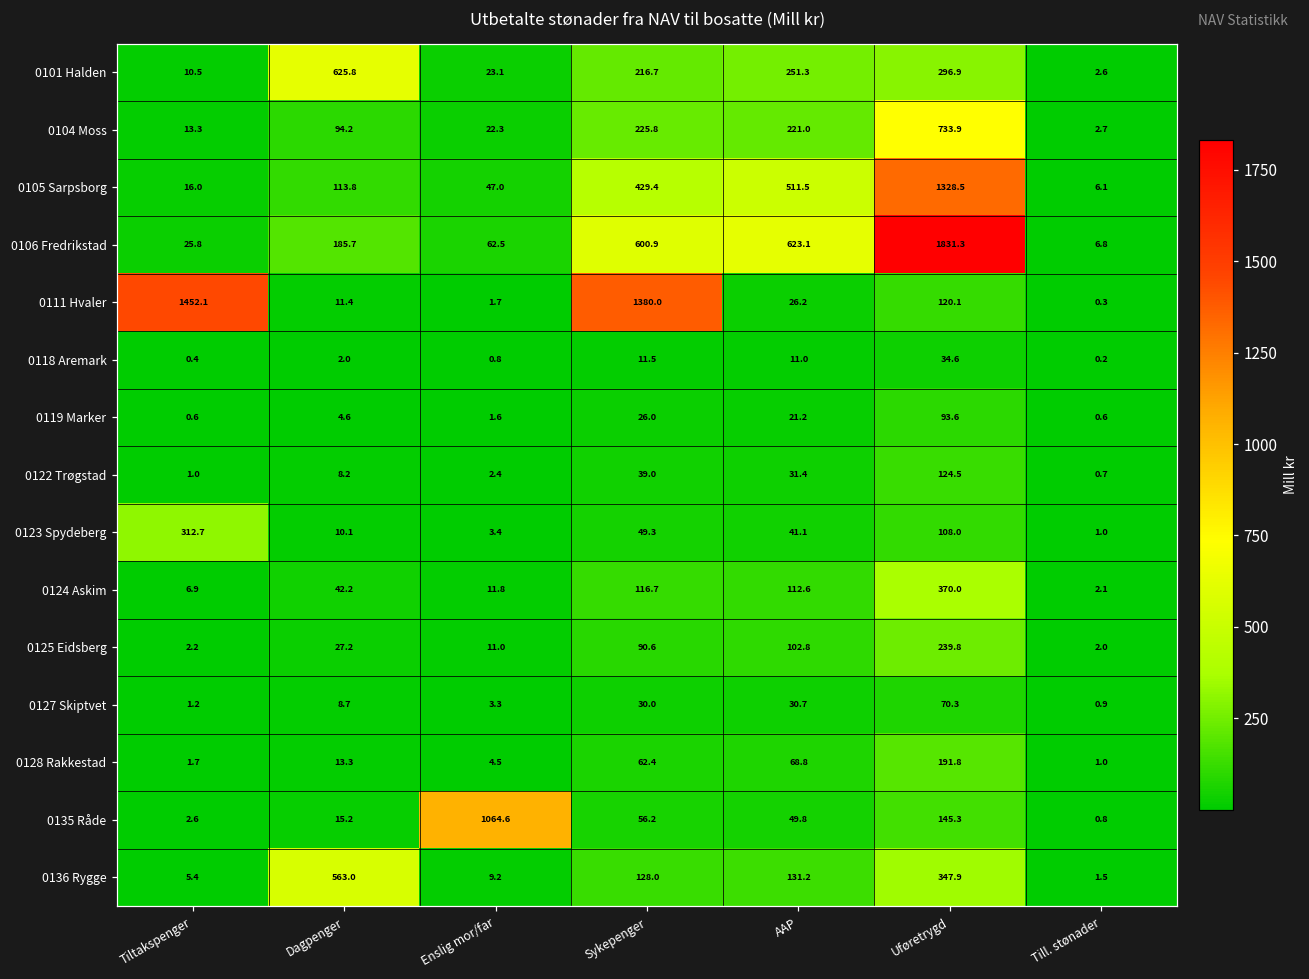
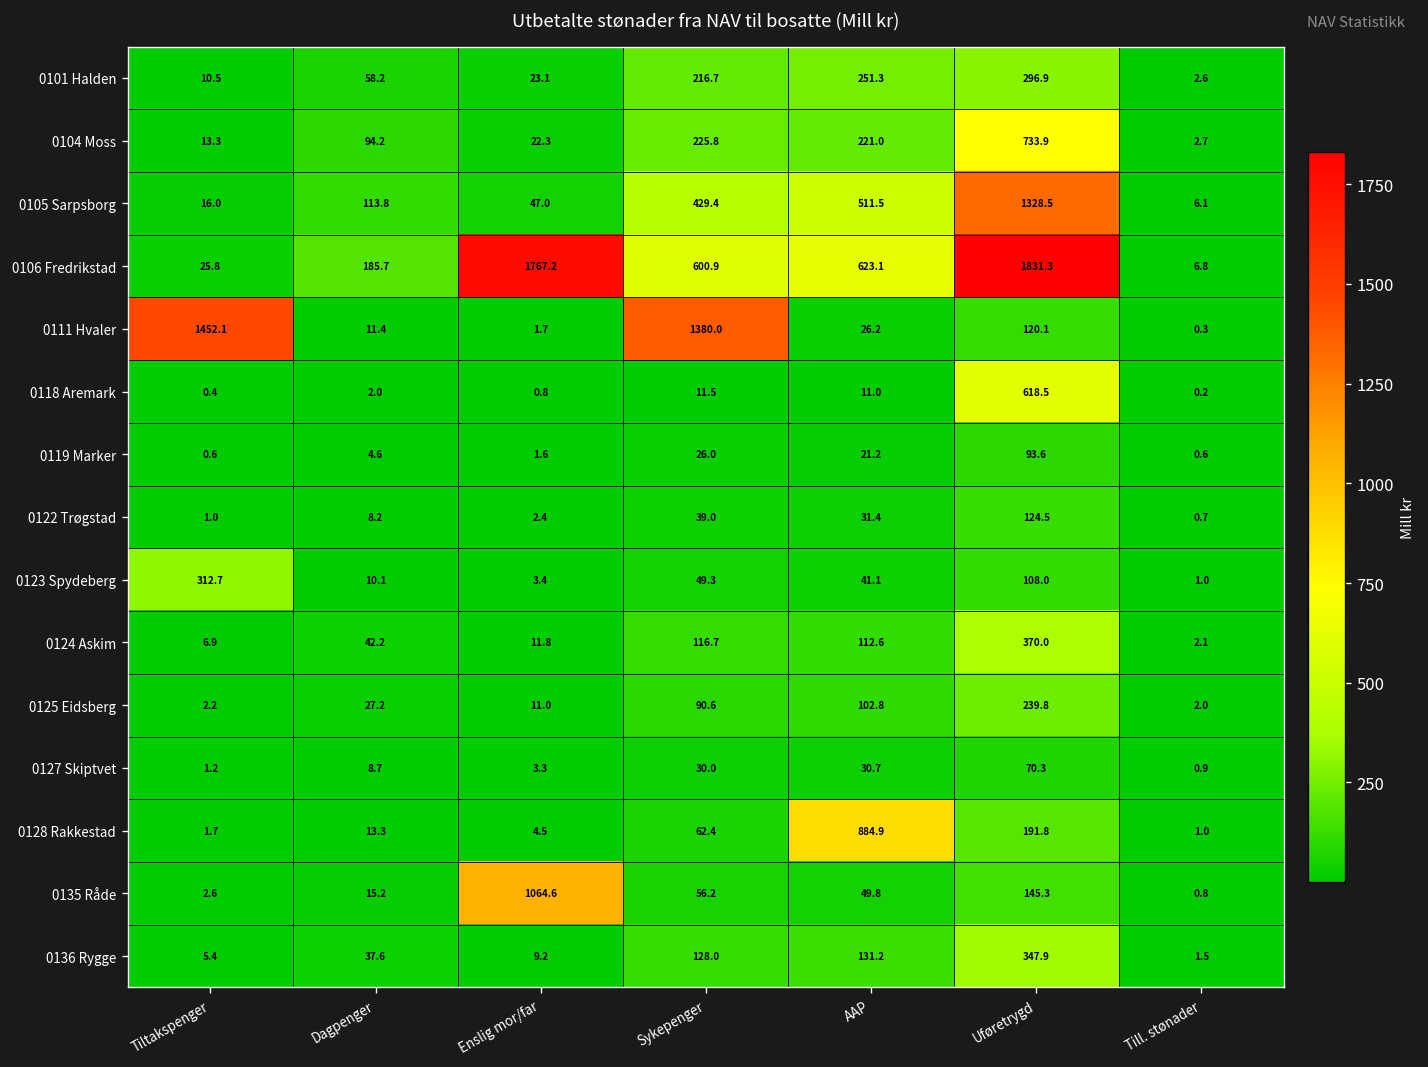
  {
    "0101 Halden": {
      "Tiltakspenger": 10.5,
-     "Dagpenger": 625.8,
+     "Dagpenger": 58.2,
      "Enslig mor/far": 23.1,
      "Sykepenger": 216.7,
      "AAP": 251.3,
      "Uføretrygd": 296.9,
      "Till. stønader": 2.6
    },
    "0104 Moss": {
      "Tiltakspenger": 13.3,
      "Dagpenger": 94.2,
      "Enslig mor/far": 22.3,
      "Sykepenger": 225.8,
      "AAP": 221.0,
      "Uføretrygd": 733.9,
      "Till. stønader": 2.7
    },
    "0105 Sarpsborg": {
      "Tiltakspenger": 16.0,
      "Dagpenger": 113.8,
      "Enslig mor/far": 47.0,
      "Sykepenger": 429.4,
      "AAP": 511.5,
      "Uføretrygd": 1328.5,
      "Till. stønader": 6.1
    },
    "0106 Fredrikstad": {
      "Tiltakspenger": 25.8,
      "Dagpenger": 185.7,
-     "Enslig mor/far": 62.5,
+     "Enslig mor/far": 1767.2,
      "Sykepenger": 600.9,
      "AAP": 623.1,
      "Uføretrygd": 1831.3,
      "Till. stønader": 6.8
    },
    "0111 Hvaler": {
      "Tiltakspenger": 1452.1,
      "Dagpenger": 11.4,
      "Enslig mor/far": 1.7,
      "Sykepenger": 1380.0,
      "AAP": 26.2,
      "Uføretrygd": 120.1,
      "Till. stønader": 0.3
    },
    "0118 Aremark": {
      "Tiltakspenger": 0.4,
      "Dagpenger": 2.0,
      "Enslig mor/far": 0.8,
      "Sykepenger": 11.5,
      "AAP": 11.0,
-     "Uføretrygd": 34.6,
+     "Uføretrygd": 618.5,
      "Till. stønader": 0.2
    },
    "0119 Marker": {
      "Tiltakspenger": 0.6,
      "Dagpenger": 4.6,
      "Enslig mor/far": 1.6,
      "Sykepenger": 26.0,
      "AAP": 21.2,
      "Uføretrygd": 93.6,
      "Till. stønader": 0.6
    },
    "0122 Trøgstad": {
      "Tiltakspenger": 1.0,
      "Dagpenger": 8.2,
      "Enslig mor/far": 2.4,
      "Sykepenger": 39.0,
      "AAP": 31.4,
      "Uføretrygd": 124.5,
      "Till. stønader": 0.7
    },
    "0123 Spydeberg": {
      "Tiltakspenger": 312.7,
      "Dagpenger": 10.1,
      "Enslig mor/far": 3.4,
      "Sykepenger": 49.3,
      "AAP": 41.1,
      "Uføretrygd": 108.0,
      "Till. stønader": 1.0
    },
    "0124 Askim": {
      "Tiltakspenger": 6.9,
      "Dagpenger": 42.2,
      "Enslig mor/far": 11.8,
      "Sykepenger": 116.7,
      "AAP": 112.6,
      "Uføretrygd": 370.0,
      "Till. stønader": 2.1
    },
    "0125 Eidsberg": {
      "Tiltakspenger": 2.2,
      "Dagpenger": 27.2,
      "Enslig mor/far": 11.0,
      "Sykepenger": 90.6,
      "AAP": 102.8,
      "Uføretrygd": 239.8,
      "Till. stønader": 2.0
    },
    "0127 Skiptvet": {
      "Tiltakspenger": 1.2,
      "Dagpenger": 8.7,
      "Enslig mor/far": 3.3,
      "Sykepenger": 30.0,
      "AAP": 30.7,
      "Uføretrygd": 70.3,
      "Till. stønader": 0.9
    },
    "0128 Rakkestad": {
      "Tiltakspenger": 1.7,
      "Dagpenger": 13.3,
      "Enslig mor/far": 4.5,
      "Sykepenger": 62.4,
-     "AAP": 68.8,
+     "AAP": 884.9,
      "Uføretrygd": 191.8,
      "Till. stønader": 1.0
    },
    "0135 Råde": {
      "Tiltakspenger": 2.6,
      "Dagpenger": 15.2,
      "Enslig mor/far": 1064.6,
      "Sykepenger": 56.2,
      "AAP": 49.8,
      "Uføretrygd": 145.3,
      "Till. stønader": 0.8
    },
    "0136 Rygge": {
      "Tiltakspenger": 5.4,
-     "Dagpenger": 563.0,
+     "Dagpenger": 37.6,
      "Enslig mor/far": 9.2,
      "Sykepenger": 128.0,
      "AAP": 131.2,
      "Uføretrygd": 347.9,
      "Till. stønader": 1.5
    }
  }
